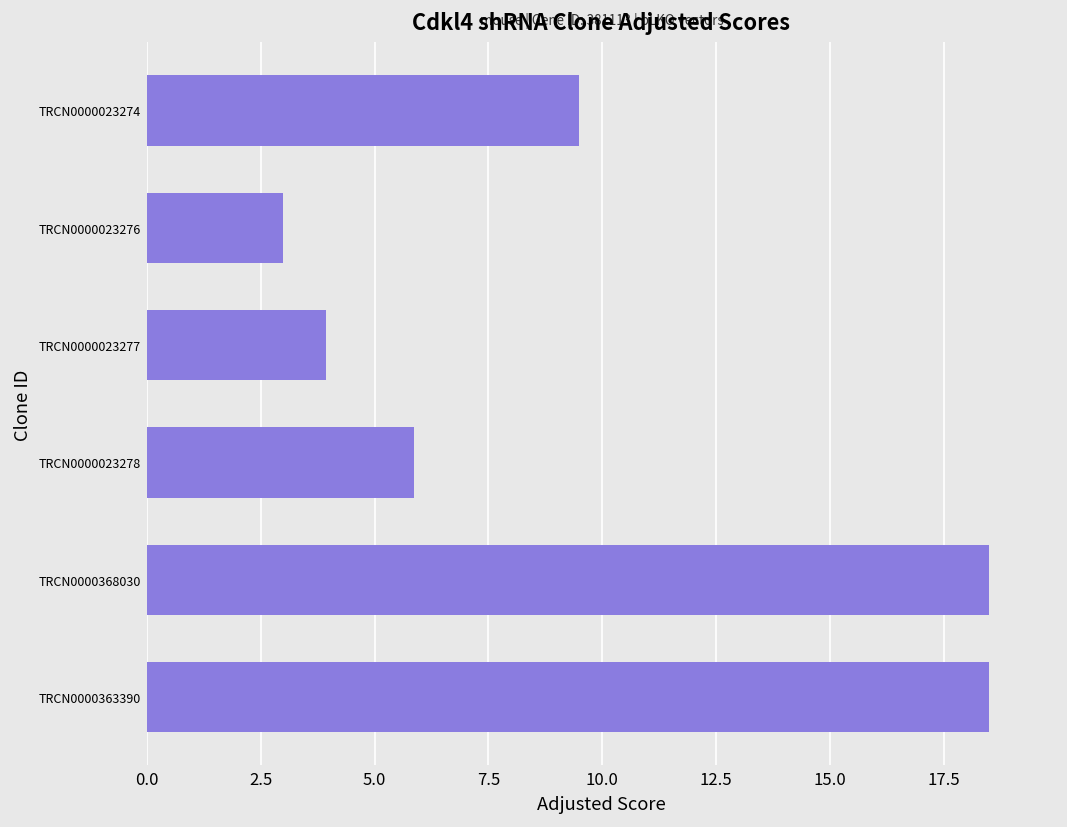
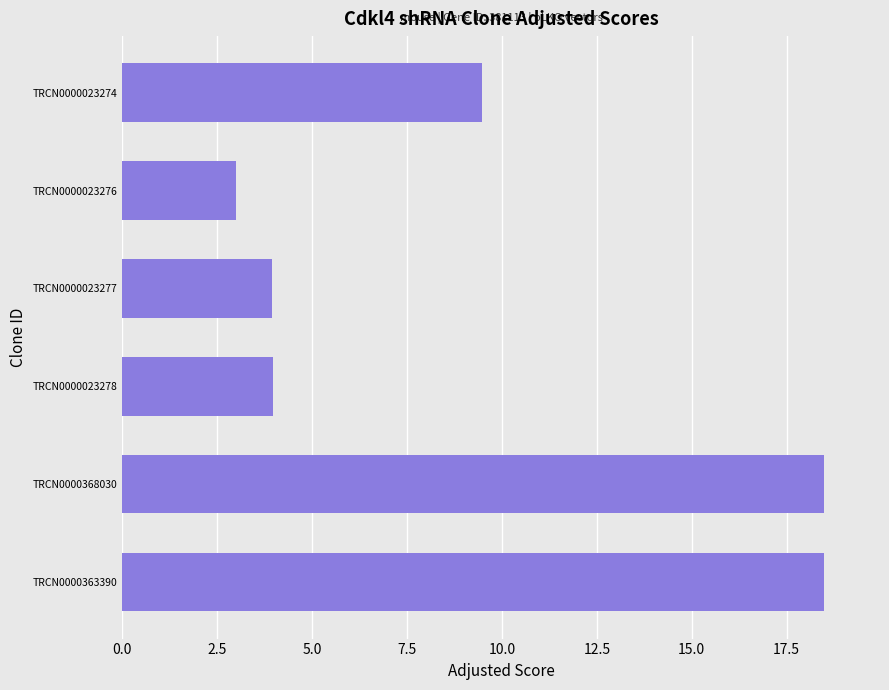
  {
    "TRCN0000023274": 9.5,
    "TRCN0000023276": 3.0,
    "TRCN0000023277": 3.9,
-   "TRCN0000023278": 5.9,
+   "TRCN0000023278": 4.0,
    "TRCN0000368030": 18.5,
    "TRCN0000363390": 18.5
  }
